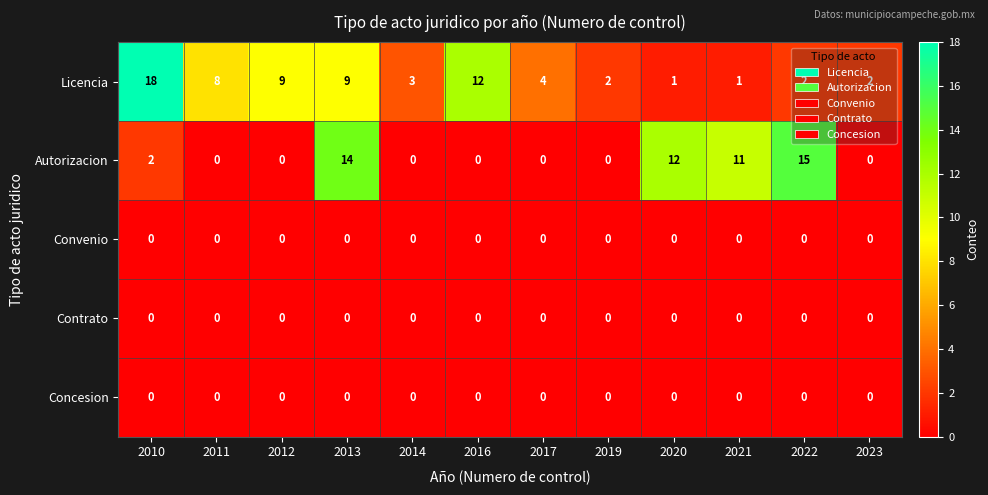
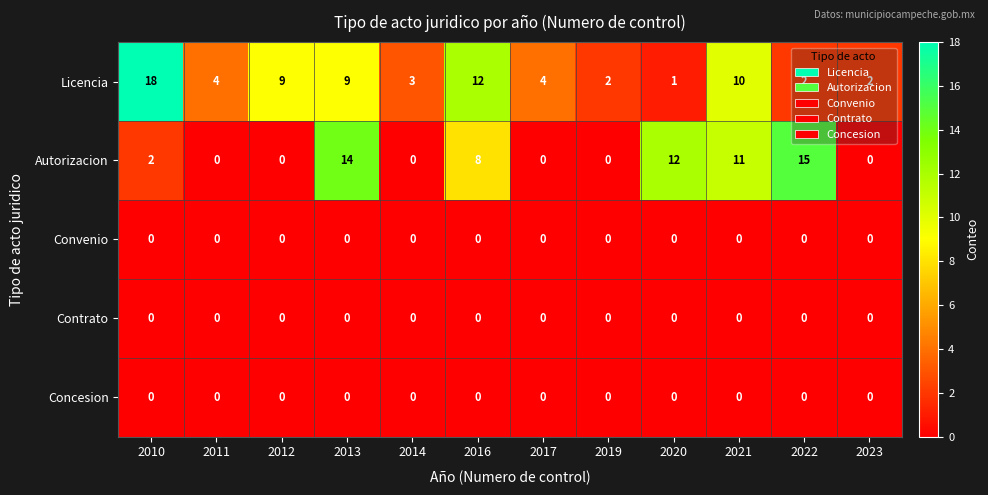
  {
    "Licencia": {
      "2010": 18,
-     "2011": 8,
+     "2011": 4,
      "2012": 9,
      "2013": 9,
      "2014": 3,
      "2016": 12,
      "2017": 4,
      "2019": 2,
      "2020": 1,
-     "2021": 1
+     "2021": 10
    },
    "Autorizacion": {
      "2010": 2,
      "2011": 0,
      "2012": 0,
      "2013": 14,
      "2014": 0,
-     "2016": 0,
+     "2016": 8,
      "2017": 0,
      "2019": 0,
      "2020": 12,
      "2021": 11,
      "2022": 15,
      "2023": 0
    },
    "Convenio": {
      "2010": 0,
      "2011": 0,
      "2012": 0,
      "2013": 0,
      "2014": 0,
      "2016": 0,
      "2017": 0,
      "2019": 0,
      "2020": 0,
      "2021": 0,
      "2022": 0,
      "2023": 0
    },
    "Contrato": {
      "2010": 0,
      "2011": 0,
      "2012": 0,
      "2013": 0,
      "2014": 0,
      "2016": 0,
      "2017": 0,
      "2019": 0,
      "2020": 0,
      "2021": 0,
      "2022": 0,
      "2023": 0
    },
    "Concesion": {
      "2010": 0,
      "2011": 0,
      "2012": 0,
      "2013": 0,
      "2014": 0,
      "2016": 0,
      "2017": 0,
      "2019": 0,
      "2020": 0,
      "2021": 0,
      "2022": 0,
      "2023": 0
    }
  }
